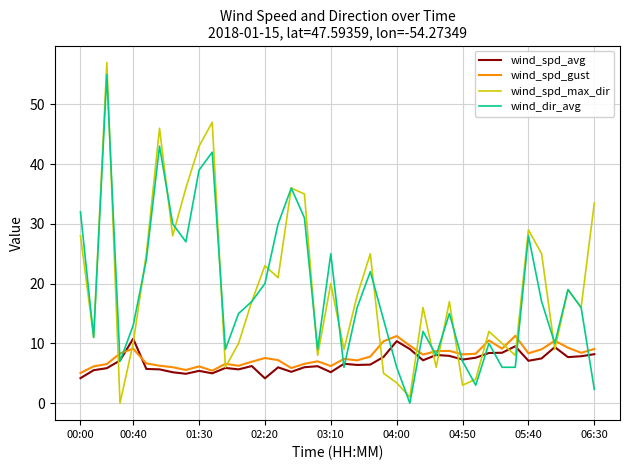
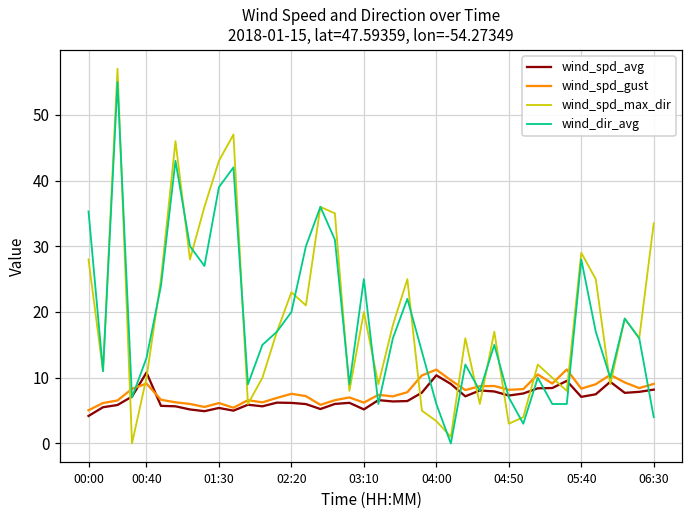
  {
    "wind_spd_avg": {
      "00:00": 4,
      "00:40": 11,
      "01:30": 5,
-     "02:20": 4,
+     "02:20": 6,
      "03:10": 5,
      "04:00": 10,
      "05:40": 7,
      "06:30": 8
    },
    "wind_spd_gust": {
      "00:00": 5,
      "00:40": 9,
      "01:30": 6,
      "02:20": 8,
      "03:10": 6,
      "04:00": 11,
      "04:50": 8,
      "05:40": 8,
      "06:30": 9
    },
    "wind_spd_max_dir": {
      "00:00": 28,
      "00:40": 10,
      "01:30": 43,
      "02:20": 23,
      "03:10": 20,
      "04:00": 3,
      "04:50": 3,
      "05:40": 29,
      "06:30": 34
    },
    "wind_dir_avg": {
-     "00:00": 32,
+     "00:00": 35,
      "00:40": 13,
      "01:30": 39,
      "02:20": 20,
      "03:10": 25,
      "04:00": 6,
      "05:40": 28,
-     "06:30": 2
+     "06:30": 4
    }
  }
